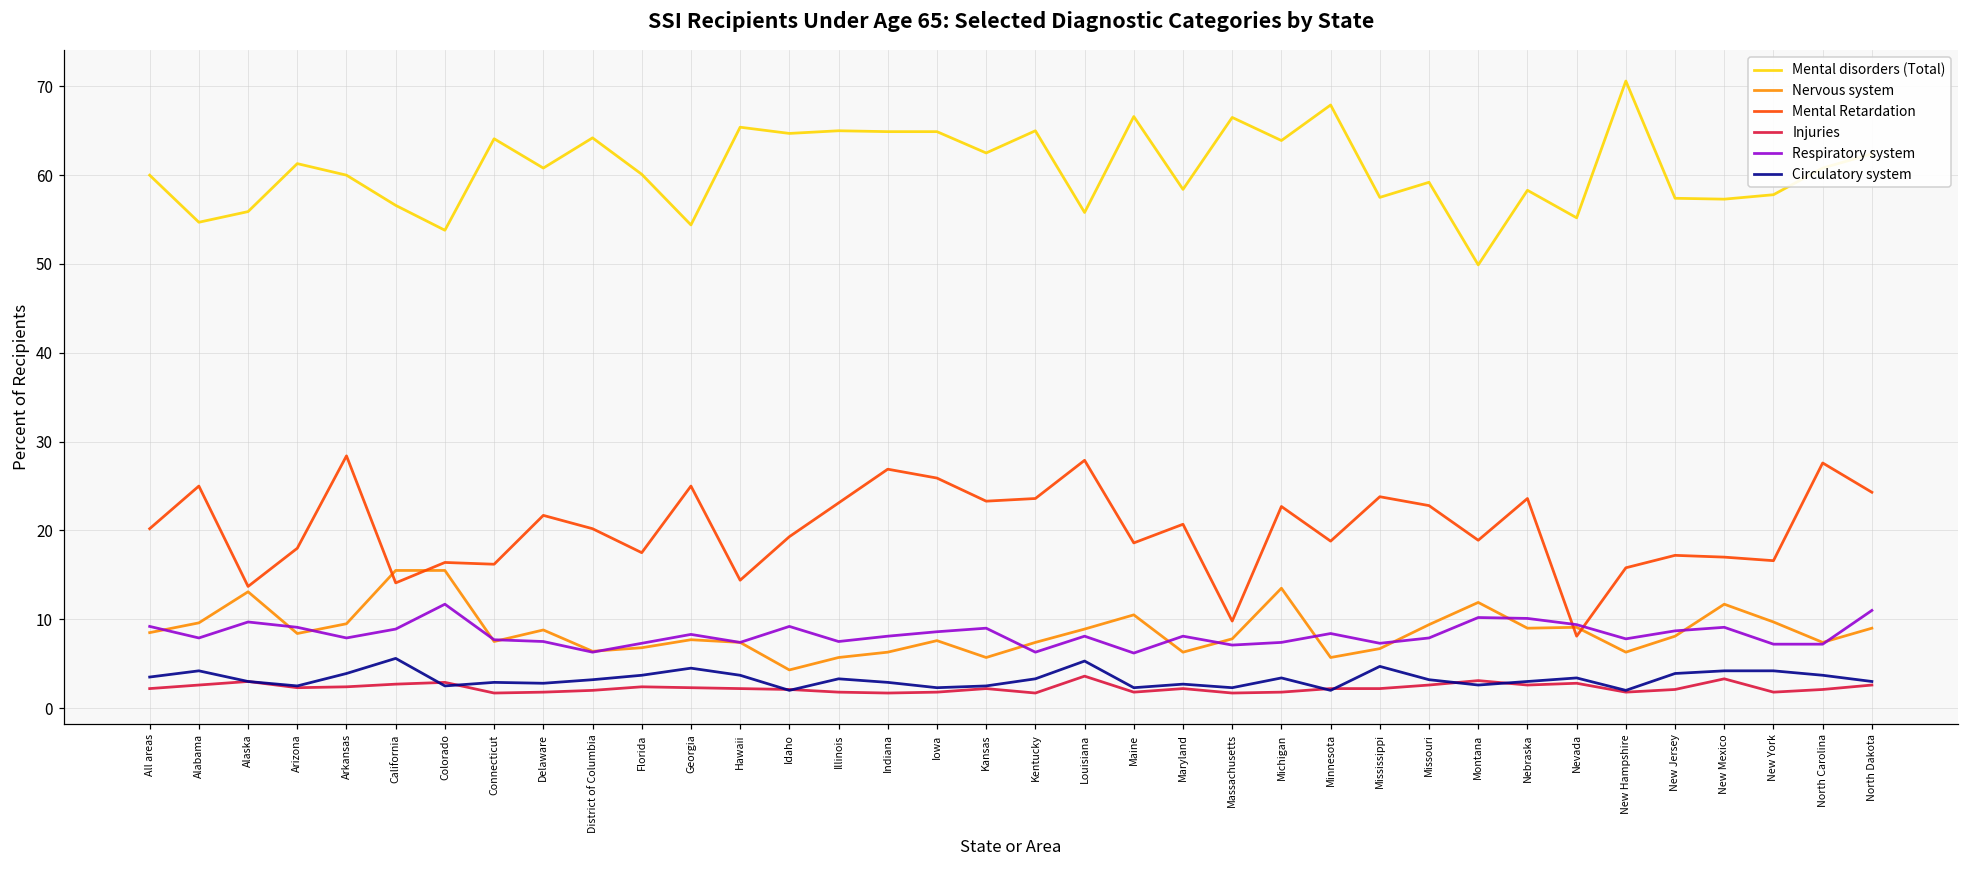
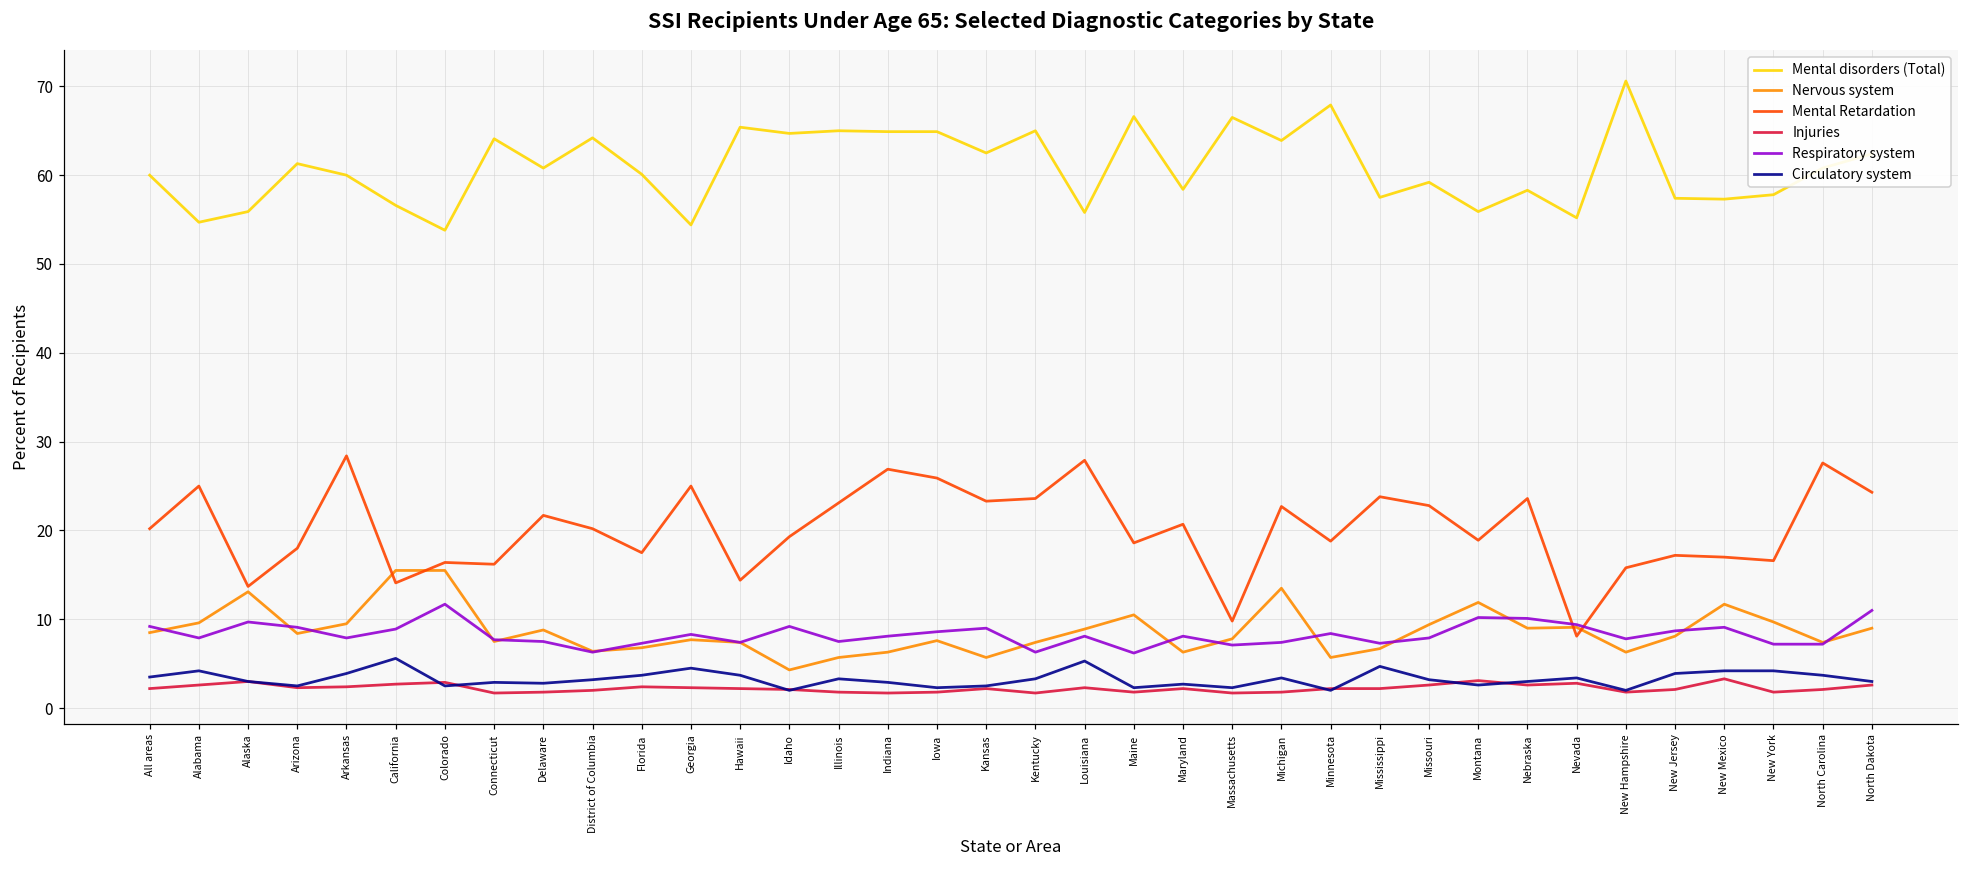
  {
    "Mental disorders (Total)": {
      "All areas": 60,
      "Alabama": 55,
      "Alaska": 56,
      "Arizona": 61,
      "Arkansas": 60,
      "California": 57,
      "Colorado": 54,
      "Connecticut": 64,
      "Delaware": 61,
      "District of Columbia": 64,
      "Florida": 60,
      "Georgia": 54,
      "Hawaii": 65,
      "Idaho": 65,
      "Illinois": 65,
      "Indiana": 65,
      "Iowa": 65,
      "Kansas": 63,
      "Kentucky": 65,
      "Louisiana": 56,
      "Maine": 67,
      "Maryland": 58,
      "Massachusetts": 67,
      "Michigan": 64,
      "Minnesota": 68,
      "Mississippi": 58,
      "Missouri": 59,
-     "Montana": 50,
+     "Montana": 56,
      "Nebraska": 58,
      "Nevada": 55,
      "New Hampshire": 71,
      "New Jersey": 57,
      "New Mexico": 57,
      "New York": 58
    },
    "Nervous system": {
      "All areas": 9,
      "Alabama": 10,
      "Alaska": 13,
      "Arizona": 8,
      "Arkansas": 10,
      "California": 16,
      "Colorado": 16,
      "Delaware": 9,
      "Florida": 7,
      "Georgia": 8,
      "Idaho": 4,
      "Illinois": 6,
      "Indiana": 6,
      "Iowa": 8,
      "Kansas": 6,
      "Kentucky": 7,
      "Louisiana": 9,
      "Maine": 11,
      "Maryland": 6,
      "Massachusetts": 8,
      "Michigan": 14,
      "Minnesota": 6,
      "Mississippi": 7,
      "Missouri": 9,
      "Montana": 12,
      "Nebraska": 9,
      "New Hampshire": 6,
      "New Jersey": 8,
      "New Mexico": 12,
      "New York": 10,
      "North Dakota": 9
    },
    "Mental Retardation": {
      "All areas": 20,
      "Alabama": 25,
      "Alaska": 14,
      "Arizona": 18,
      "Arkansas": 28,
      "California": 14,
      "Colorado": 16,
      "Connecticut": 16,
      "Delaware": 22,
      "District of Columbia": 20,
      "Florida": 18,
      "Georgia": 25,
      "Hawaii": 14,
      "Idaho": 19,
      "Illinois": 23,
      "Indiana": 27,
      "Iowa": 26,
      "Kansas": 23,
      "Kentucky": 24,
      "Louisiana": 28,
      "Maine": 19,
      "Maryland": 21,
      "Massachusetts": 10,
      "Michigan": 23,
      "Minnesota": 19,
      "Mississippi": 24,
      "Missouri": 23,
      "Montana": 19,
      "Nebraska": 24,
      "Nevada": 8,
      "New Hampshire": 16,
      "New Jersey": 17,
      "New Mexico": 17,
      "New York": 17,
      "North Carolina": 28,
      "North Dakota": 24
    },
    "Injuries": {
      "All areas": 2,
      "Alabama": 3,
      "Arkansas": 2,
      "California": 3,
      "Colorado": 3,
      "Connecticut": 2,
      "Delaware": 2,
      "District of Columbia": 2,
      "Florida": 2,
      "Georgia": 2,
      "Hawaii": 2,
      "Illinois": 2,
      "Indiana": 2,
      "Iowa": 2,
      "Kentucky": 2,
-     "Louisiana": 4,
+     "Louisiana": 2,
      "Maine": 2,
      "Maryland": 2,
      "Massachusetts": 2,
      "Michigan": 2,
      "Mississippi": 2,
      "Missouri": 3,
      "Montana": 3,
      "Nebraska": 3,
      "Nevada": 3,
      "New Jersey": 2,
      "New Mexico": 3,
      "New York": 2,
      "North Carolina": 2,
      "North Dakota": 3
    },
    "Respiratory system": {
      "All areas": 9,
      "Alabama": 8,
      "Alaska": 10,
      "Arizona": 9,
      "Arkansas": 8,
      "California": 9,
      "Colorado": 12,
      "Delaware": 8,
      "Florida": 7,
      "Georgia": 8,
      "Idaho": 9,
      "Illinois": 8,
      "Indiana": 8,
      "Iowa": 9,
      "Kansas": 9,
      "Kentucky": 6,
      "Louisiana": 8,
      "Maine": 6,
      "Maryland": 8,
      "Massachusetts": 7,
      "Michigan": 7,
      "Minnesota": 8,
      "Mississippi": 7,
      "Missouri": 8,
      "Montana": 10,
      "Nebraska": 10,
      "New Hampshire": 8,
      "New Jersey": 9,
      "New Mexico": 9,
      "New York": 7,
      "North Dakota": 11
    },
    "Circulatory system": {
      "All areas": 4,
      "Alabama": 4,
      "Arkansas": 4,
      "California": 6,
      "Colorado": 3,
      "Connecticut": 3,
      "Delaware": 3,
      "District of Columbia": 3,
      "Florida": 4,
      "Georgia": 5,
      "Hawaii": 4,
      "Illinois": 3,
      "Indiana": 3,
      "Iowa": 2,
      "Kentucky": 3,
      "Louisiana": 5,
      "Maine": 2,
      "Maryland": 3,
      "Massachusetts": 2,
      "Michigan": 3,
      "Mississippi": 5,
      "Missouri": 3,
      "Montana": 3,
      "Nebraska": 3,
      "Nevada": 3,
      "New Jersey": 4,
      "New Mexico": 4,
      "New York": 4,
      "North Carolina": 4,
      "North Dakota": 3
    }
  }
